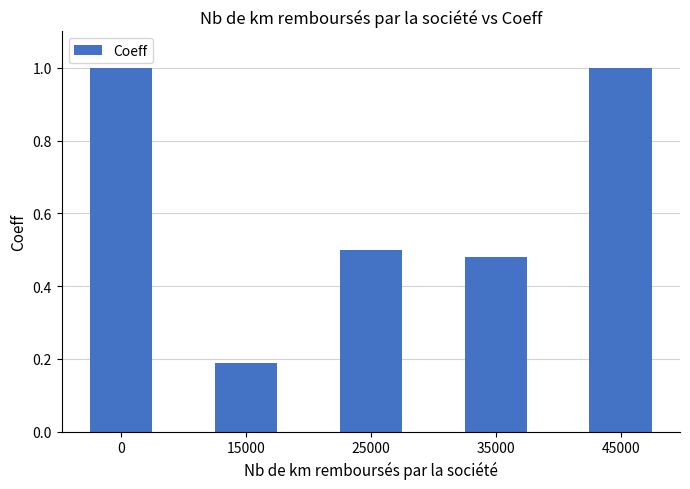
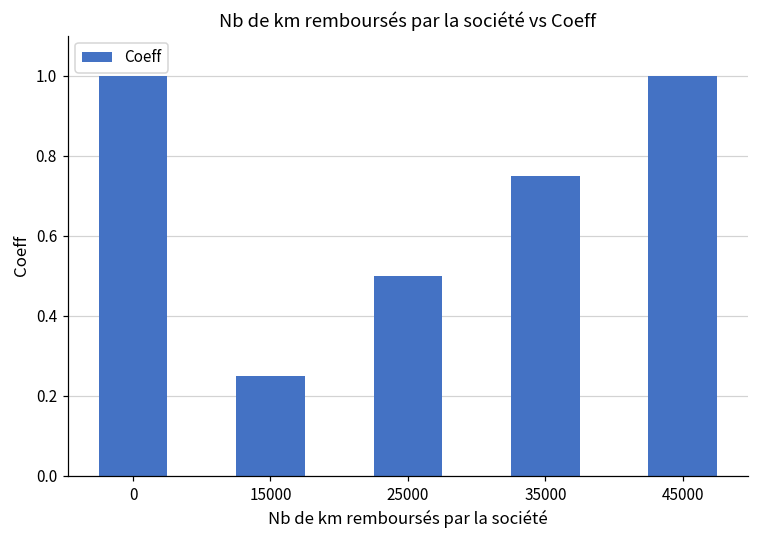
  {
    "0": 1.00,
-   "15000": 0.19,
+   "15000": 0.25,
    "25000": 0.50,
-   "35000": 0.48,
+   "35000": 0.75,
    "45000": 1.00
  }
